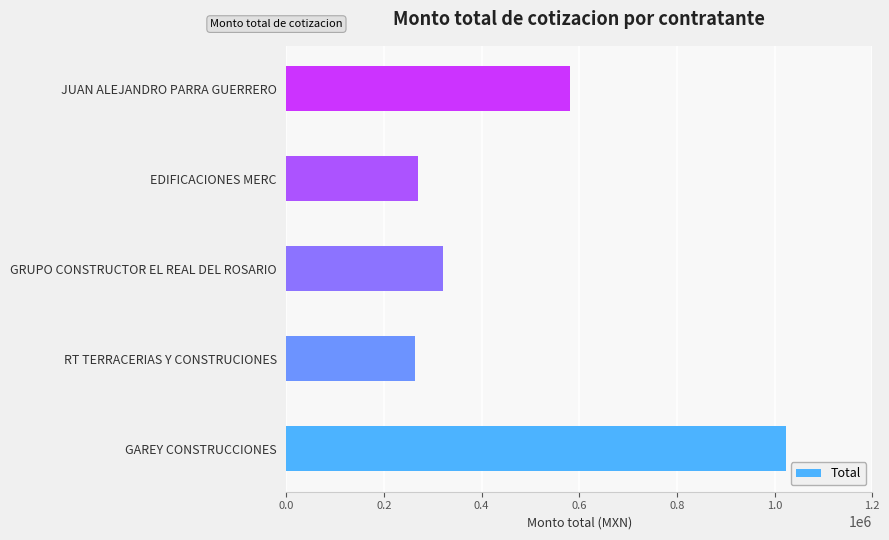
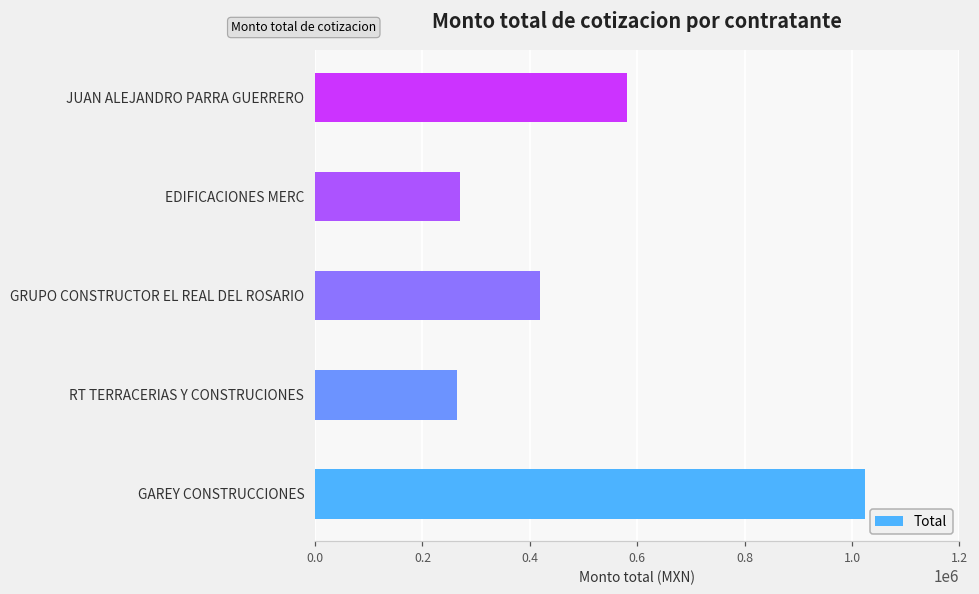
  {
    "JUAN ALEJANDRO PARRA GUERRERO": 580000,
    "EDIFICACIONES MERC": 270000,
-   "GRUPO CONSTRUCTOR EL REAL DEL ROSARIO": 320000,
+   "GRUPO CONSTRUCTOR EL REAL DEL ROSARIO": 420000,
    "RT TERRACERIAS Y CONSTRUCIONES": 260000,
    "GAREY CONSTRUCCIONES": 1020000
  }
